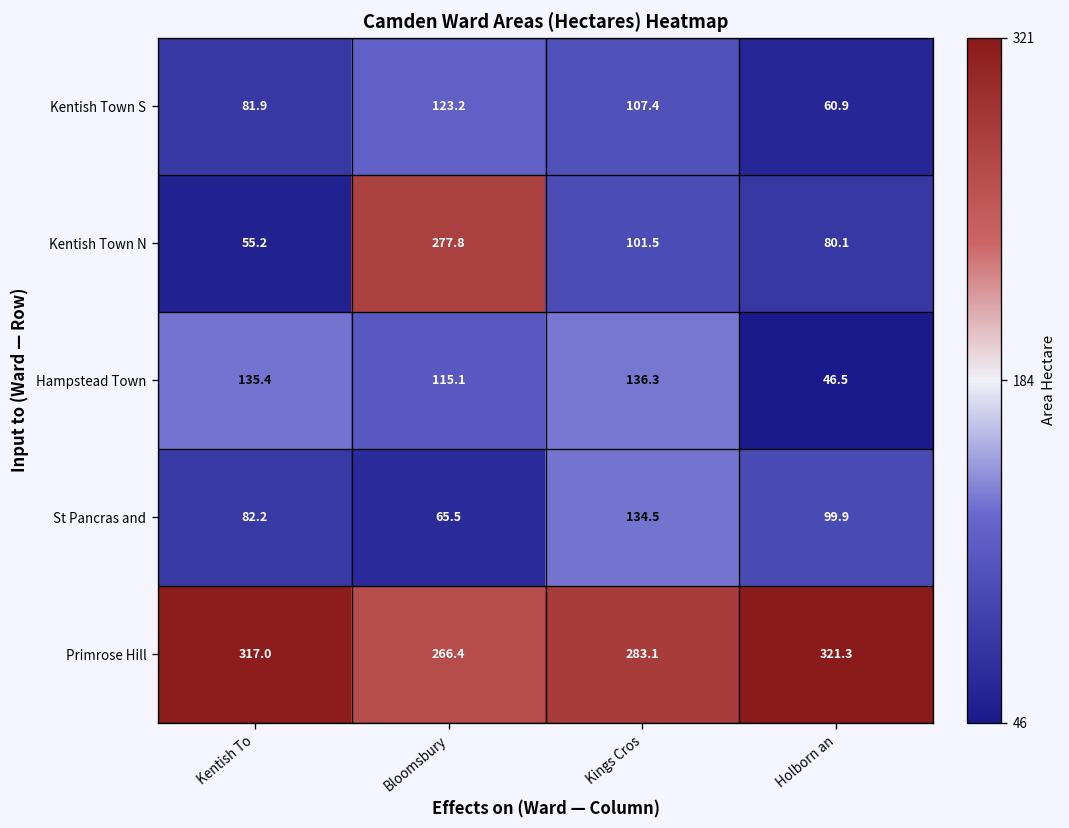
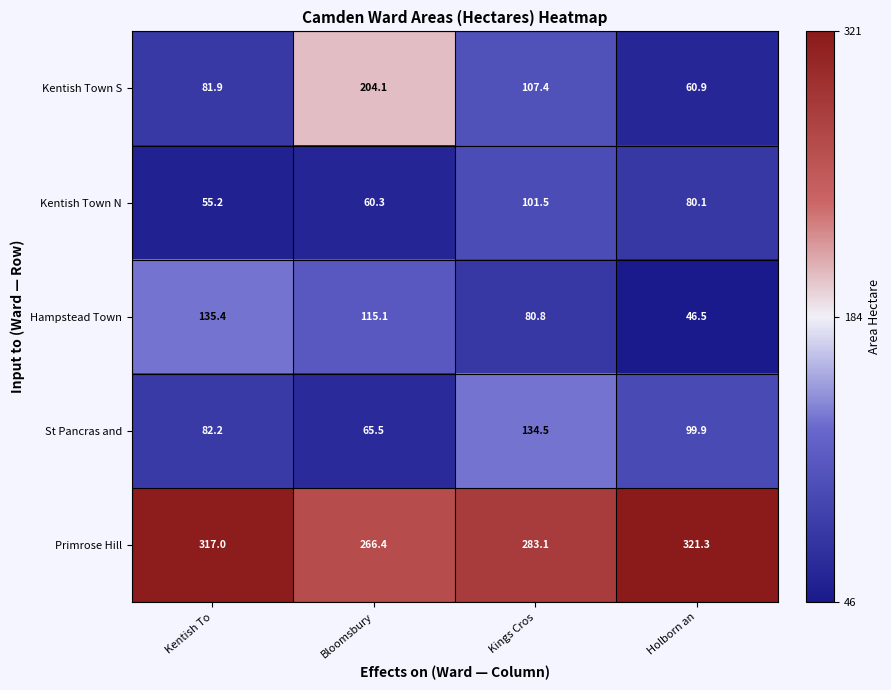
  {
    "Kentish Town S": {
      "Kentish To": 81.9,
-     "Bloomsbury": 123.2,
+     "Bloomsbury": 204.1,
      "Kings Cros": 107.4,
      "Holborn an": 60.9
    },
    "Kentish Town N": {
      "Kentish To": 55.2,
-     "Bloomsbury": 277.8,
+     "Bloomsbury": 60.3,
      "Kings Cros": 101.5,
      "Holborn an": 80.1
    },
    "Hampstead Town": {
      "Kentish To": 135.4,
      "Bloomsbury": 115.1,
-     "Kings Cros": 136.3,
+     "Kings Cros": 80.8,
      "Holborn an": 46.5
    },
    "St Pancras and": {
      "Kentish To": 82.2,
      "Bloomsbury": 65.5,
      "Kings Cros": 134.5,
      "Holborn an": 99.9
    },
    "Primrose Hill": {
      "Kentish To": 317.0,
      "Bloomsbury": 266.4,
      "Kings Cros": 283.1,
      "Holborn an": 321.3
    }
  }
